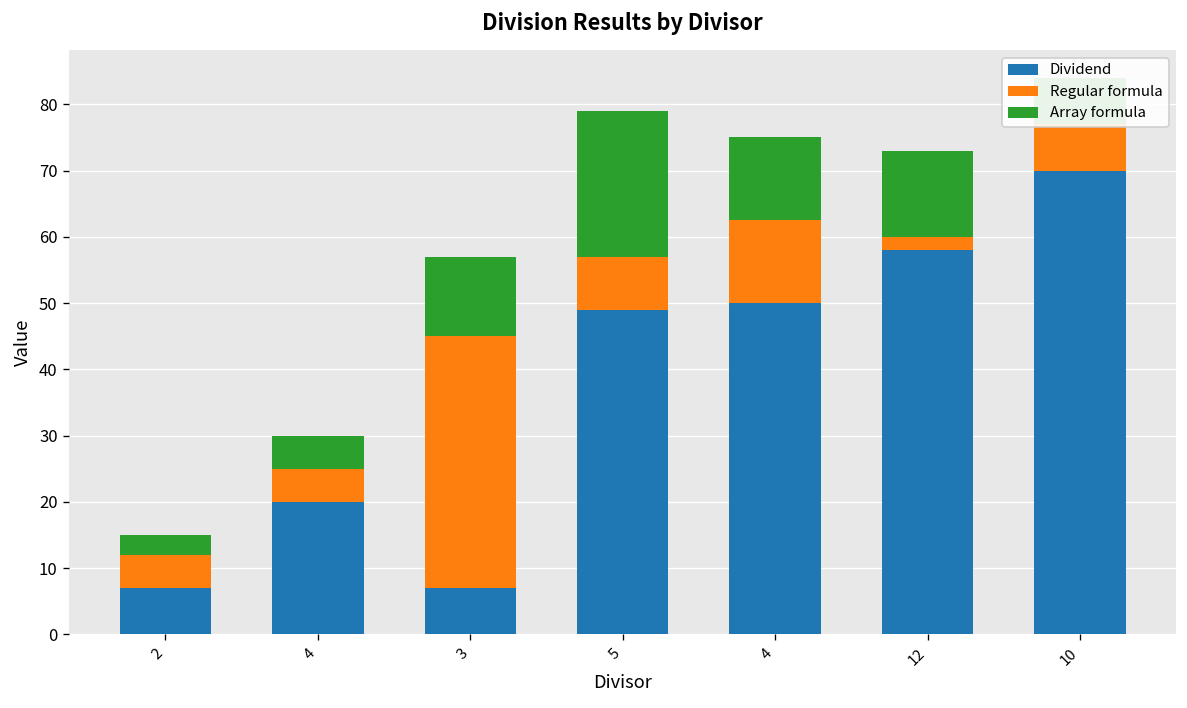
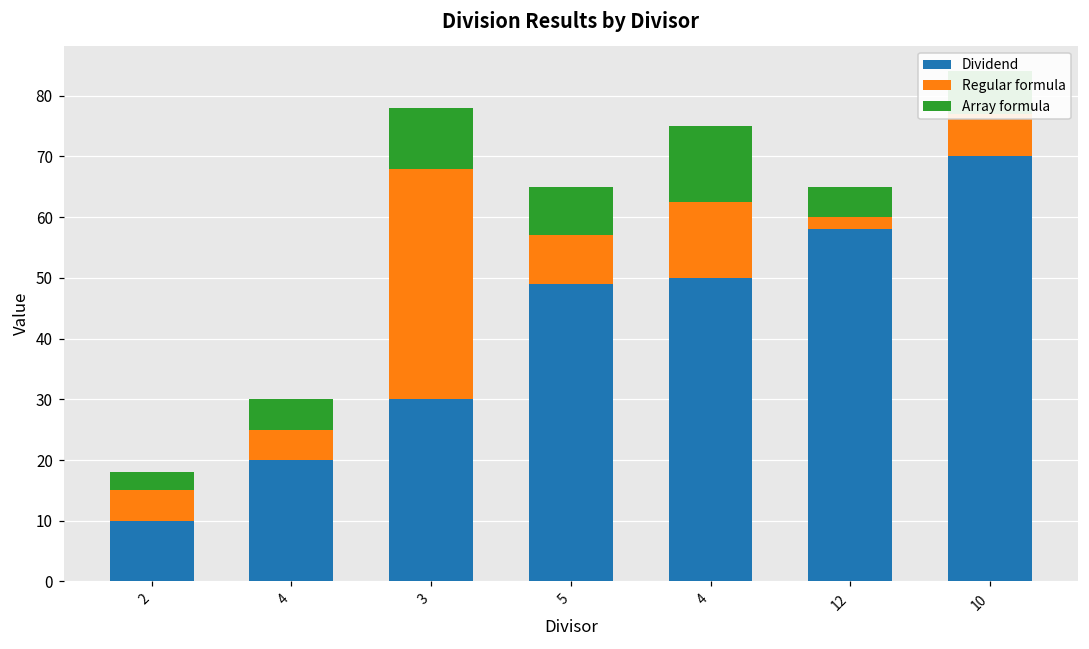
  {
    "Dividend": {
-     "2": 7,
-     "3": 7,
+     "2": 10,
+     "3": 30,
      "5": 49,
      "12": 58,
      "10": 70
    },
    "Regular formula": {
      "2": 5,
      "3": 38,
      "5": 8,
      "12": 2
    },
    "Array formula": {
      "2": 3,
-     "3": 12,
-     "5": 22,
-     "12": 13
+     "3": 10,
+     "5": 8,
+     "12": 5
    }
  }
